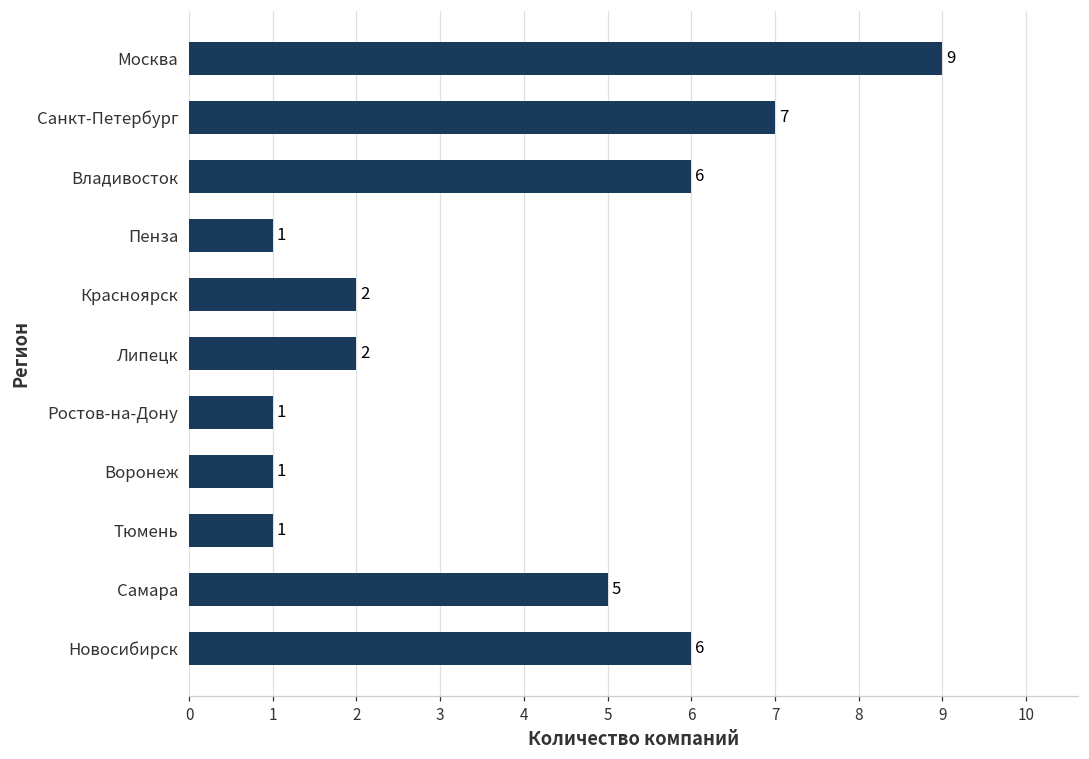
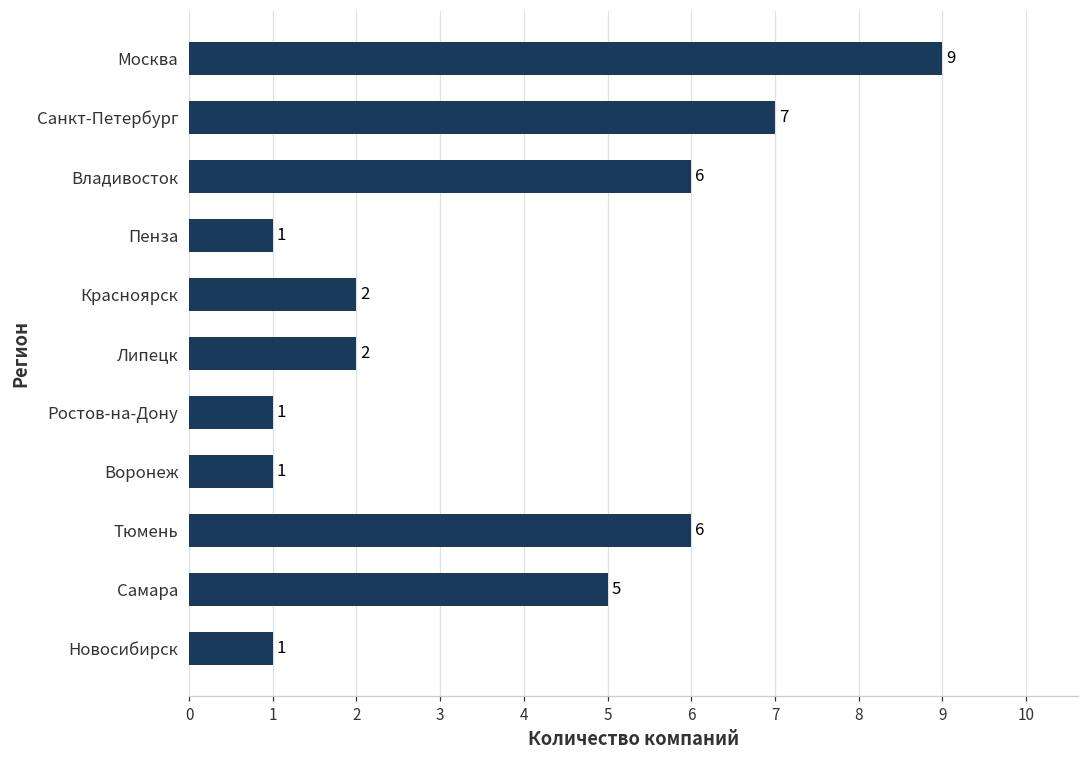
  {
    "Москва": 9,
    "Санкт-Петербург": 7,
    "Владивосток": 6,
    "Пенза": 1,
    "Красноярск": 2,
    "Липецк": 2,
    "Ростов-на-Дону": 1,
    "Воронеж": 1,
-   "Тюмень": 1,
+   "Тюмень": 6,
    "Самара": 5,
-   "Новосибирск": 6
+   "Новосибирск": 1
  }
